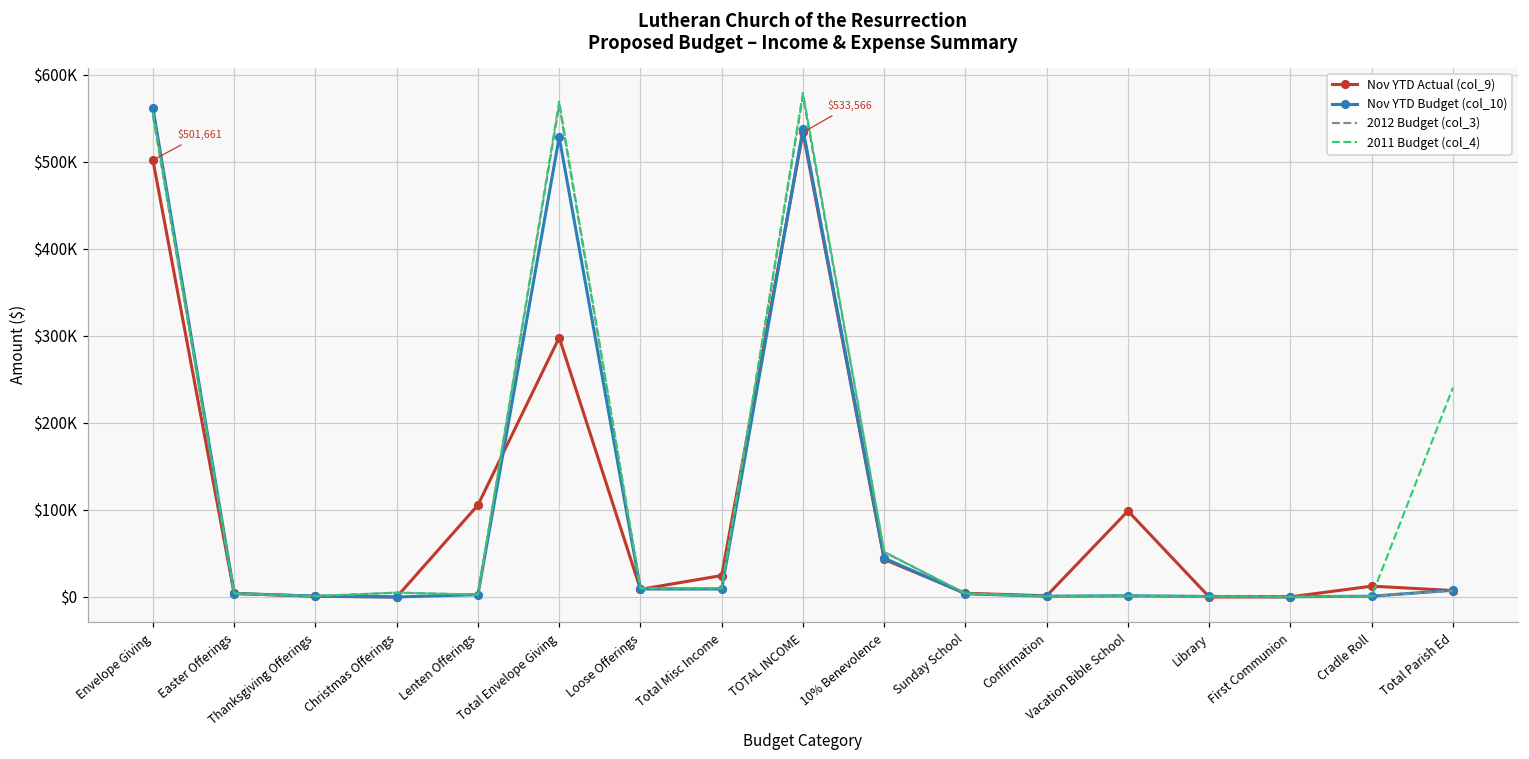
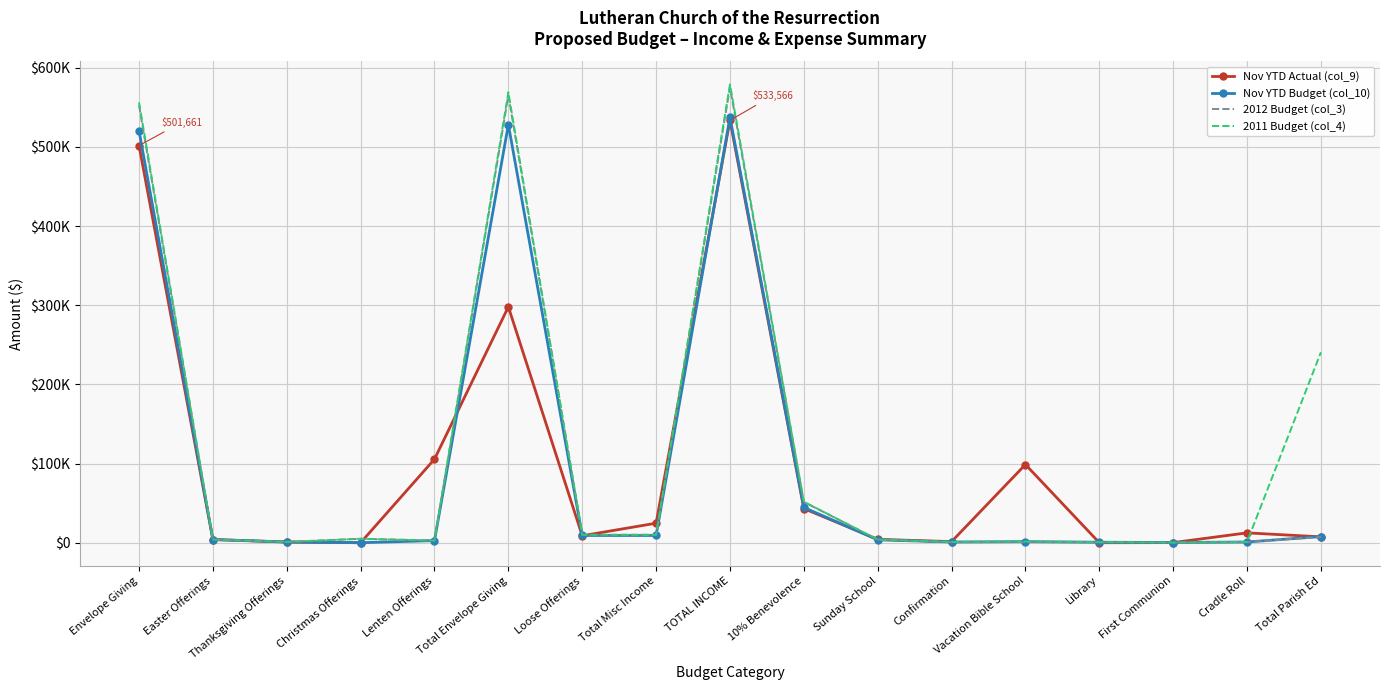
  {
    "Nov YTD Actual (col_9)": {
      "Envelope Giving": "$501,661",
      "TOTAL INCOME": "$533,566"
    },
    "Nov YTD Budget (col_10)": {
-     "Envelope Giving": "$560000",
+     "Envelope Giving": "$520000",
      "Total Envelope Giving": "$530000"
    },
    "2012 Budget (col_3)": {
      "Envelope Giving": "$550000",
      "Total Envelope Giving": "$570000",
      "TOTAL INCOME": "$580000"
    },
    "2011 Budget (col_4)": {
      "Envelope Giving": "$560000",
      "Total Envelope Giving": "$570000",
      "TOTAL INCOME": "$580000",
      "Total Parish Ed": "$240000"
    }
  }
